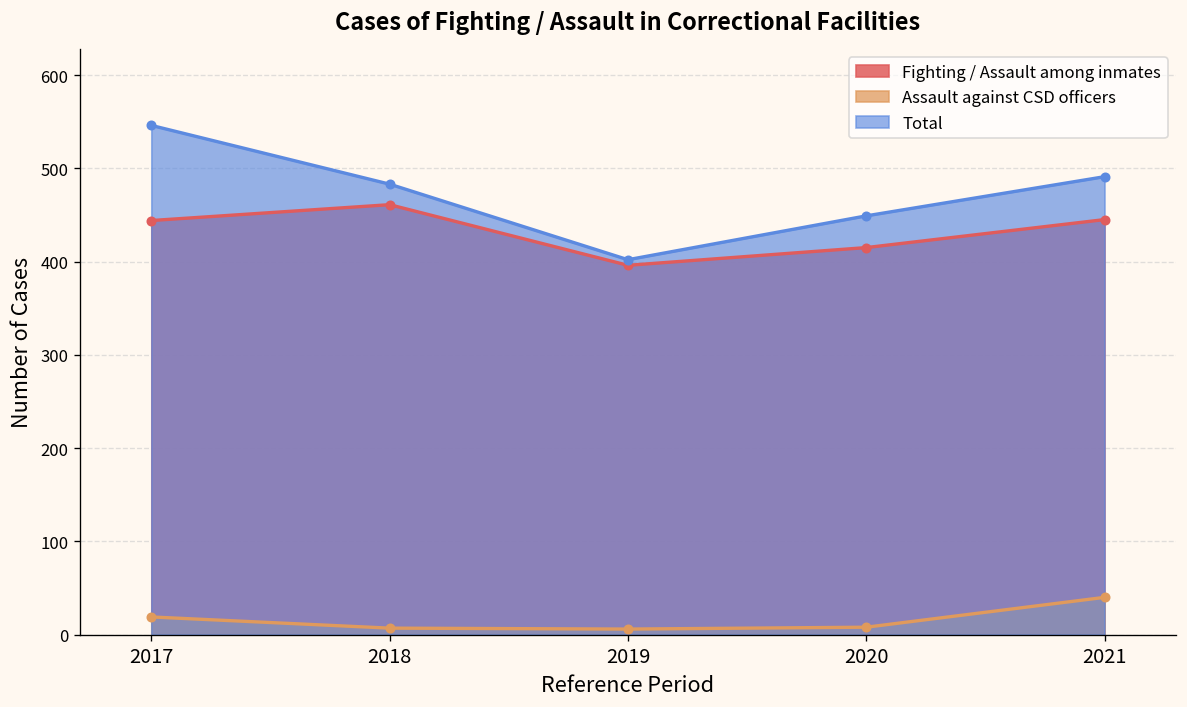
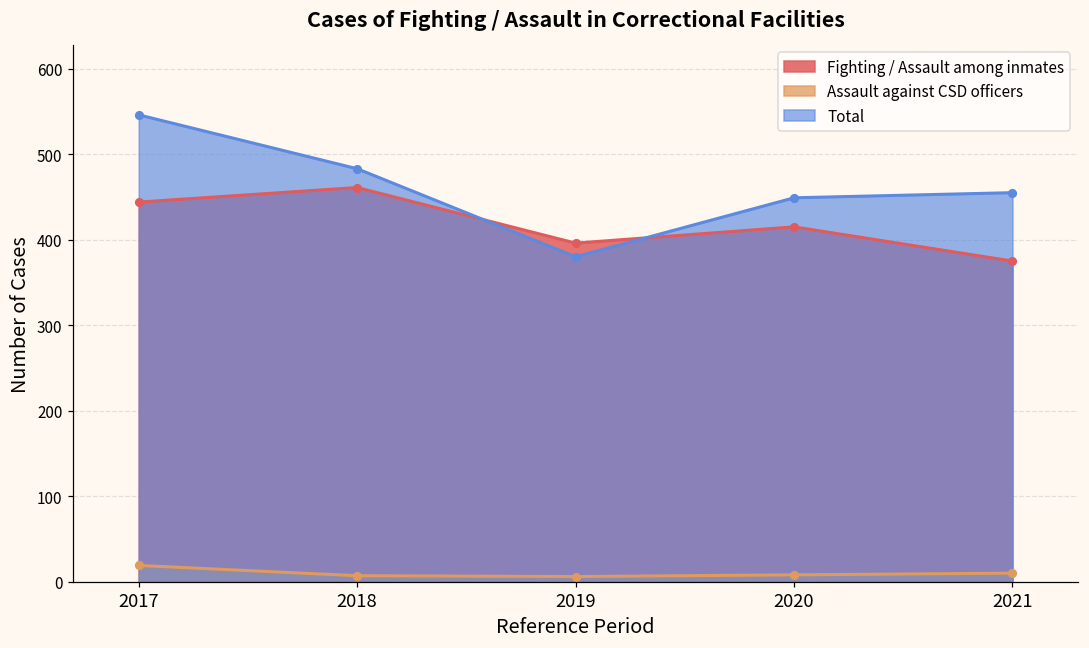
  {
    "Fighting / Assault among inmates": {
      "2017": 440,
      "2018": 460,
      "2019": 400,
      "2020": 420,
-     "2021": 450
+     "2021": 380
    },
    "Assault against CSD officers": {
      "2017": 20,
      "2018": 10,
      "2019": 10,
      "2020": 10,
-     "2021": 40
+     "2021": 10
    },
    "Total": {
      "2017": 550,
      "2018": 480,
-     "2019": 400,
+     "2019": 380,
      "2020": 450,
-     "2021": 490
+     "2021": 460
    }
  }
